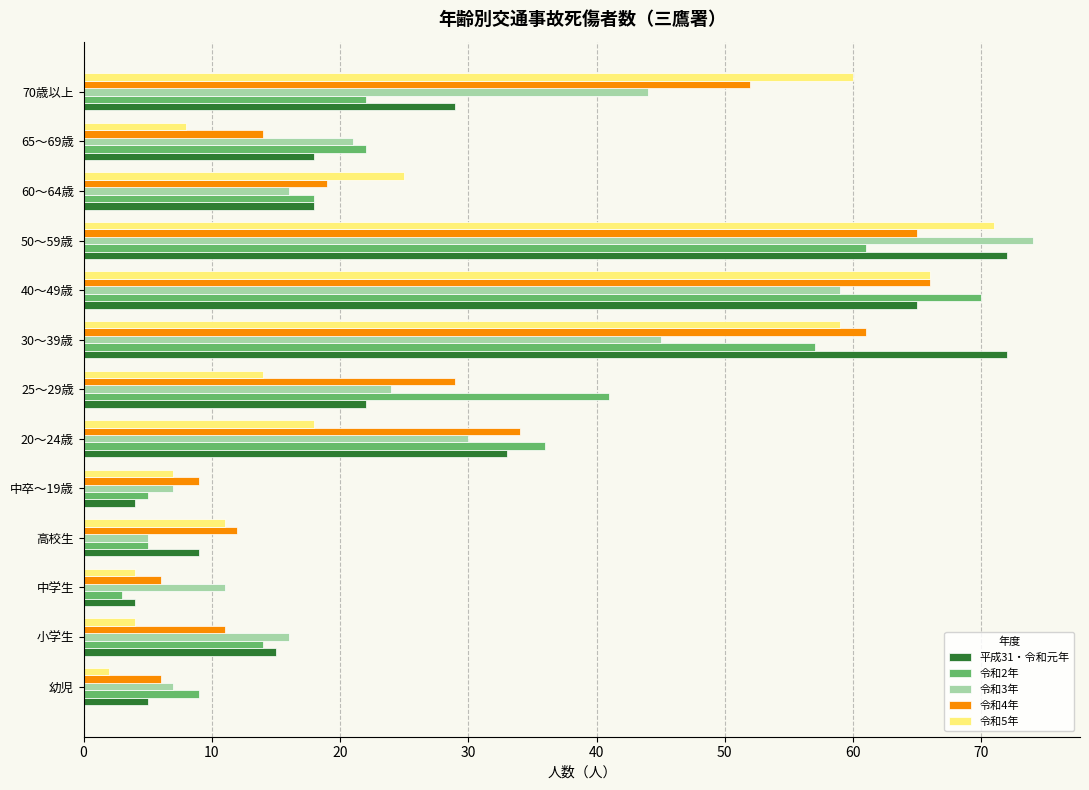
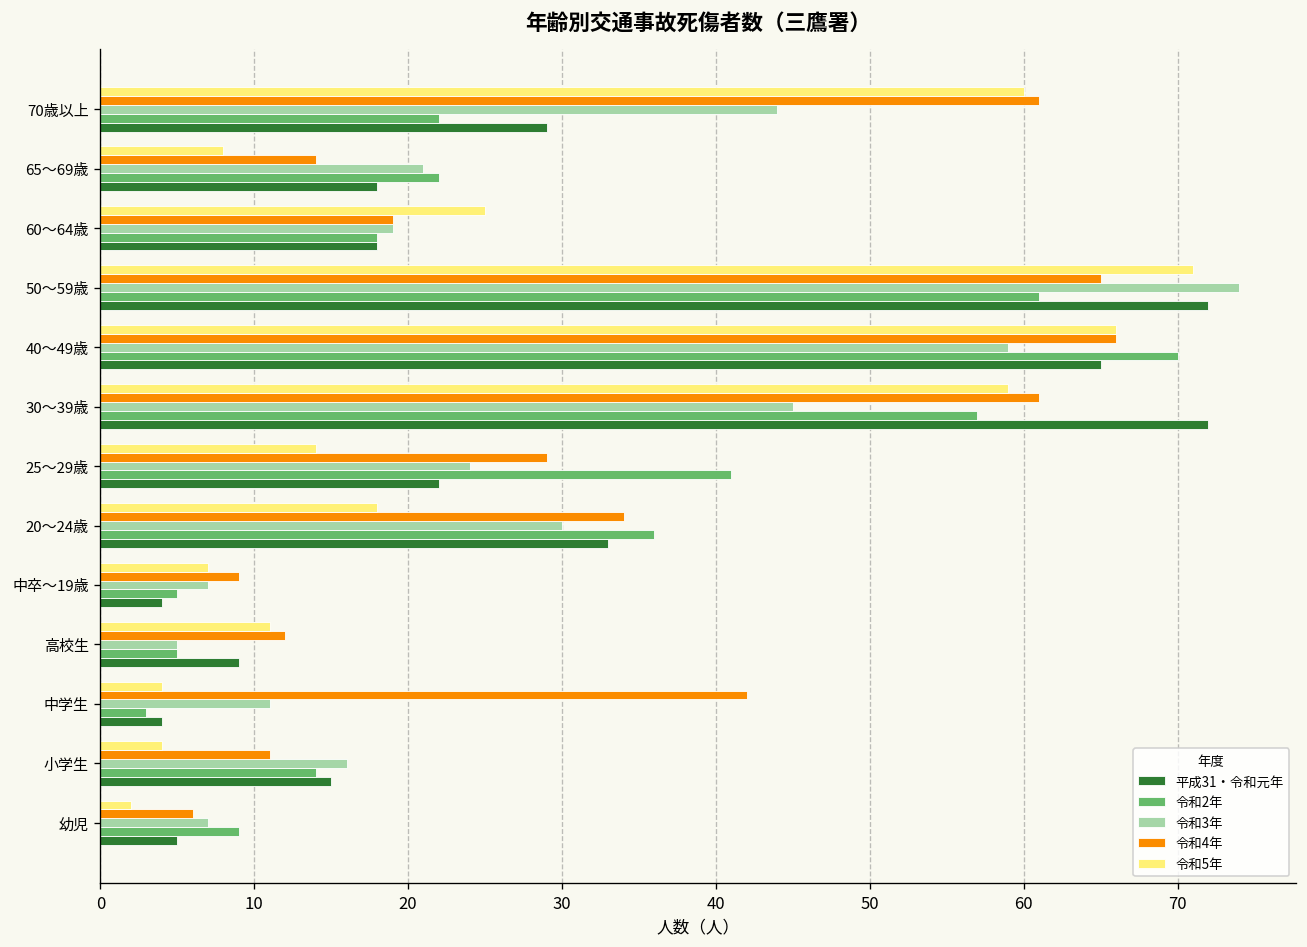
  {
    "平成31・令和元年": {
      "70歳以上": 29,
      "65～69歳": 18,
      "60～64歳": 18,
      "50～59歳": 72,
      "40～49歳": 65,
      "30～39歳": 72,
      "25～29歳": 22,
      "20～24歳": 33,
      "中卒～19歳": 4,
      "高校生": 9,
      "中学生": 4,
      "小学生": 15,
      "幼児": 5
    },
    "令和2年": {
      "70歳以上": 22,
      "65～69歳": 22,
      "60～64歳": 18,
      "50～59歳": 61,
      "40～49歳": 70,
      "30～39歳": 57,
      "25～29歳": 41,
      "20～24歳": 36,
      "中卒～19歳": 5,
      "高校生": 5,
      "中学生": 3,
      "小学生": 14,
      "幼児": 9
    },
    "令和3年": {
      "70歳以上": 44,
      "65～69歳": 21,
-     "60～64歳": 16,
+     "60～64歳": 19,
      "50～59歳": 74,
      "40～49歳": 59,
      "30～39歳": 45,
      "25～29歳": 24,
      "20～24歳": 30,
      "中卒～19歳": 7,
      "高校生": 5,
      "中学生": 11,
      "小学生": 16,
      "幼児": 7
    },
    "令和4年": {
-     "70歳以上": 52,
+     "70歳以上": 61,
      "65～69歳": 14,
      "60～64歳": 19,
      "50～59歳": 65,
      "40～49歳": 66,
      "30～39歳": 61,
      "25～29歳": 29,
      "20～24歳": 34,
      "中卒～19歳": 9,
      "高校生": 12,
-     "中学生": 6,
+     "中学生": 42,
      "小学生": 11,
      "幼児": 6
    },
    "令和5年": {
      "70歳以上": 60,
      "65～69歳": 8,
      "60～64歳": 25,
      "50～59歳": 71,
      "40～49歳": 66,
      "30～39歳": 59,
      "25～29歳": 14,
      "20～24歳": 18,
      "中卒～19歳": 7,
      "高校生": 11,
      "中学生": 4,
      "小学生": 4,
      "幼児": 2
    }
  }
